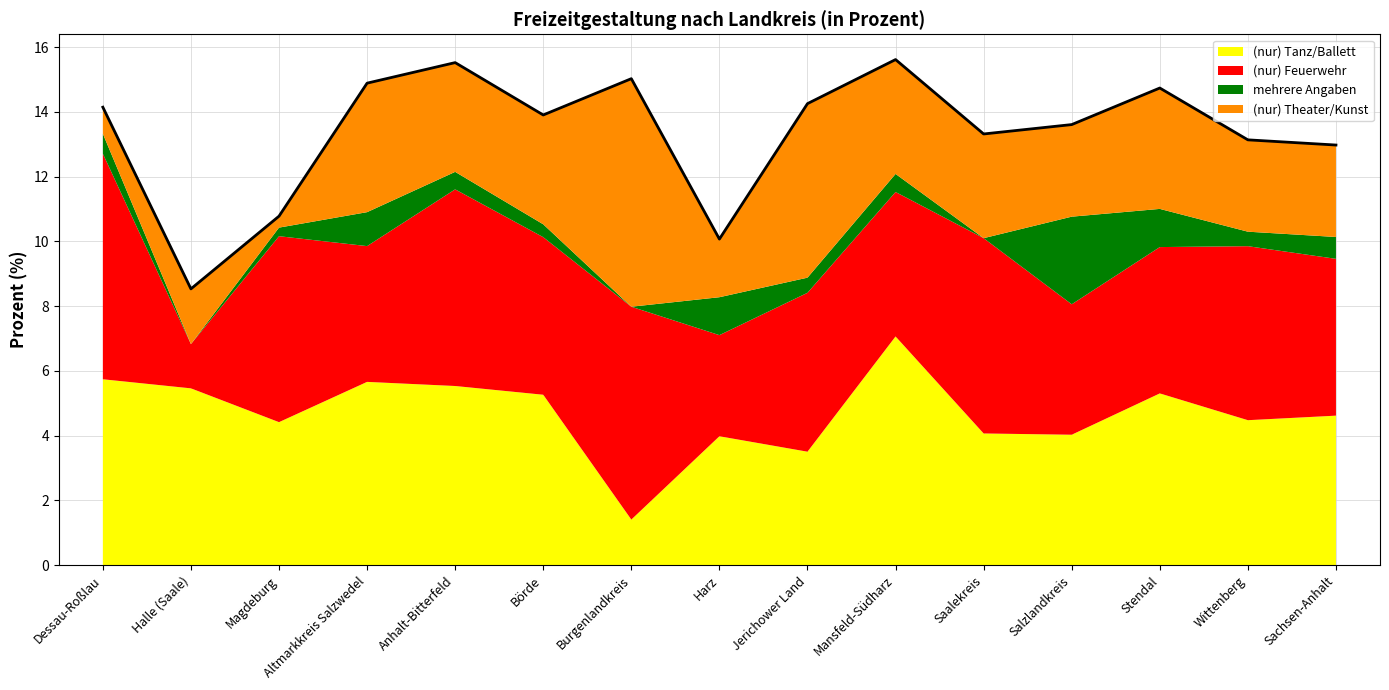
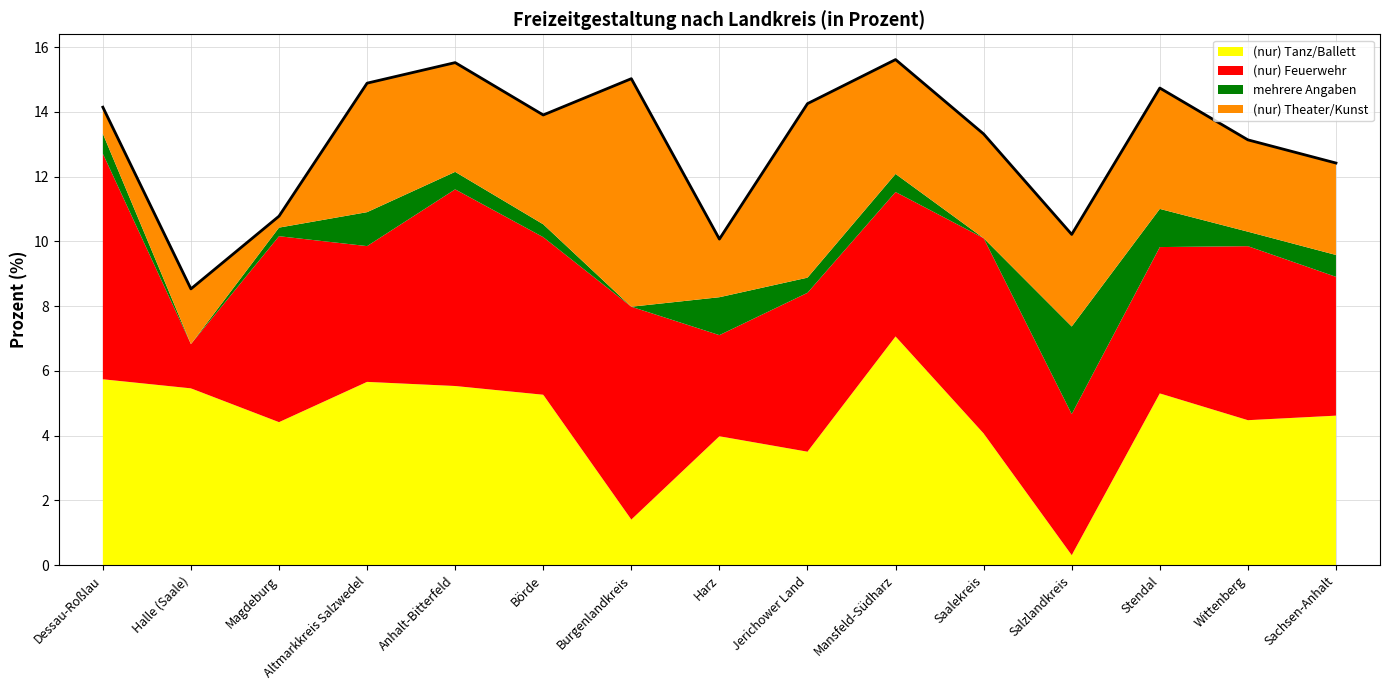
  {
    "(nur) Tanz/Ballett": {
-     "Salzlandkreis": 4.0
+     "Salzlandkreis": 0.3
    },
    "(nur) Feuerwehr": {
-     "Salzlandkreis": 4.0,
-     "Sachsen-Anhalt": 4.8
+     "Salzlandkreis": 4.4,
+     "Sachsen-Anhalt": 4.3
    },
    "(nur) Theater/Kunst": {
      "Dessau-Roßlau": 0.8,
      "Halle (Saale)": 1.7,
      "Magdeburg": 0.4,
      "Altmarkkreis Salzwedel": 4.0,
      "Anhalt-Bitterfeld": 3.4,
      "Börde": 3.4,
      "Burgenlandkreis": 7.0,
      "Harz": 1.8,
      "Jerichower Land": 5.4,
      "Mansfeld-Südharz": 3.5,
      "Saalekreis": 3.2,
      "Salzlandkreis": 2.8,
      "Stendal": 3.7,
      "Wittenberg": 2.8,
      "Sachsen-Anhalt": 2.8
    }
  }
